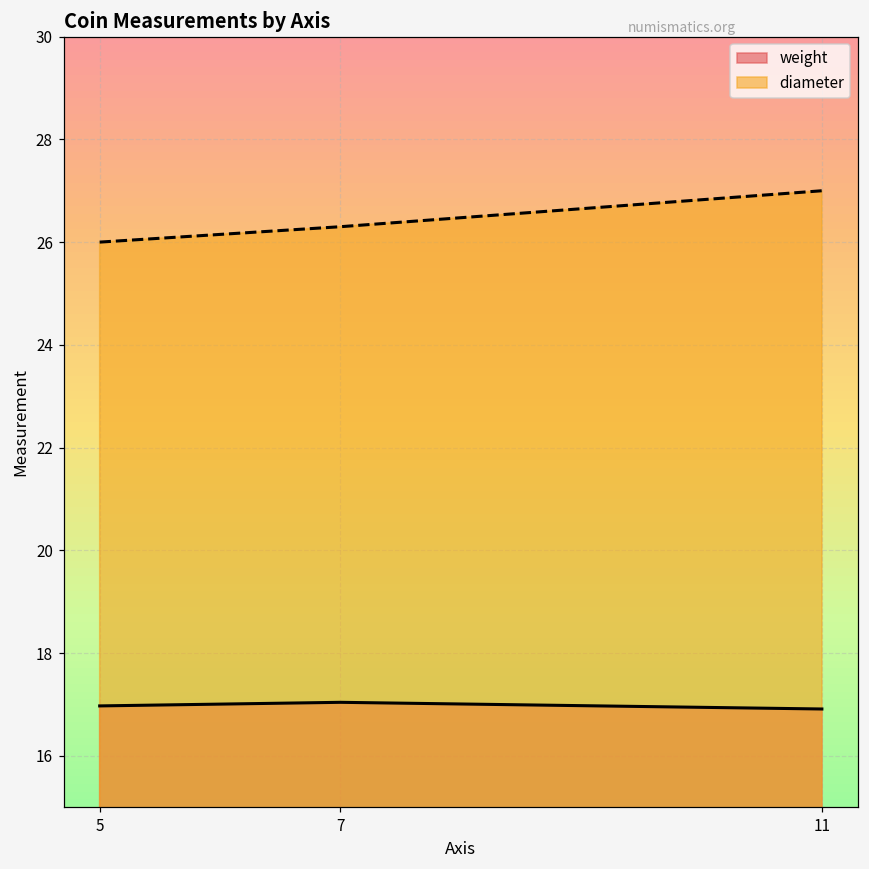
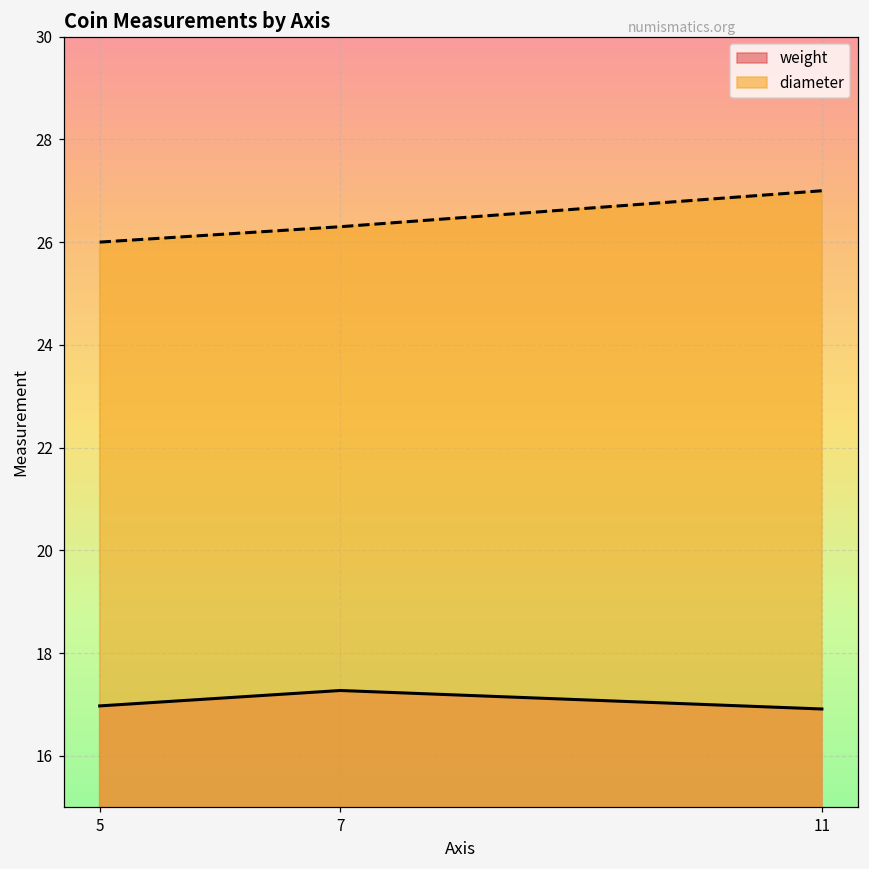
  {
    "weight": {
      "5": 17.0,
-     "7": 17.0,
+     "7": 17.3,
      "11": 16.9
    },
    "diameter": {
      "5": 26.0,
      "7": 26.3,
      "11": 27.0
    }
  }
